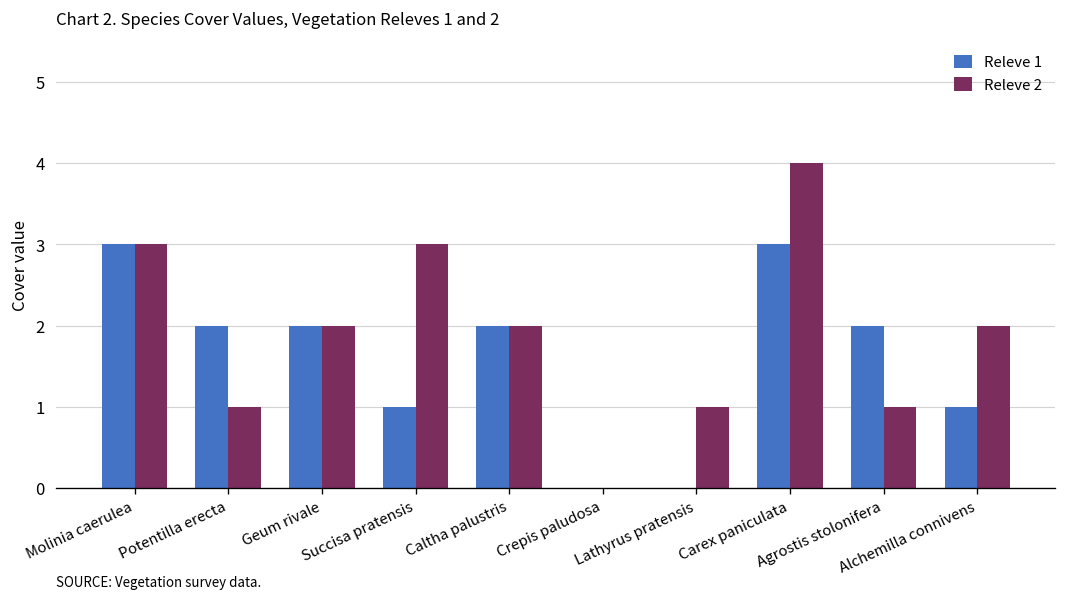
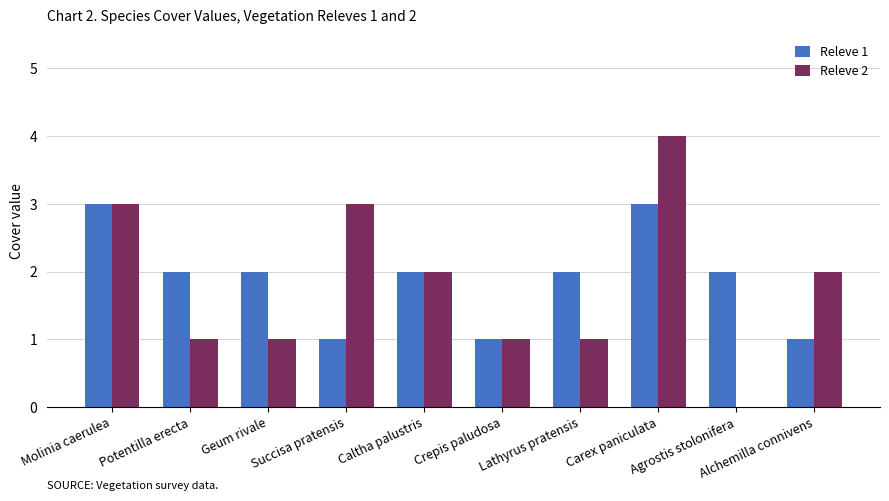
  {
    "Releve 1": {
      "Molinia caerulea": 3,
      "Potentilla erecta": 2,
      "Geum rivale": 2,
      "Succisa pratensis": 1,
      "Caltha palustris": 2,
-     "Crepis paludosa": 0,
-     "Lathyrus pratensis": 0,
+     "Crepis paludosa": 1,
+     "Lathyrus pratensis": 2,
      "Carex paniculata": 3,
      "Agrostis stolonifera": 2,
      "Alchemilla connivens": 1
    },
    "Releve 2": {
      "Molinia caerulea": 3,
      "Potentilla erecta": 1,
-     "Geum rivale": 2,
+     "Geum rivale": 1,
      "Succisa pratensis": 3,
      "Caltha palustris": 2,
-     "Crepis paludosa": 0,
+     "Crepis paludosa": 1,
      "Lathyrus pratensis": 1,
      "Carex paniculata": 4,
-     "Agrostis stolonifera": 1,
+     "Agrostis stolonifera": 0,
      "Alchemilla connivens": 2
    }
  }
